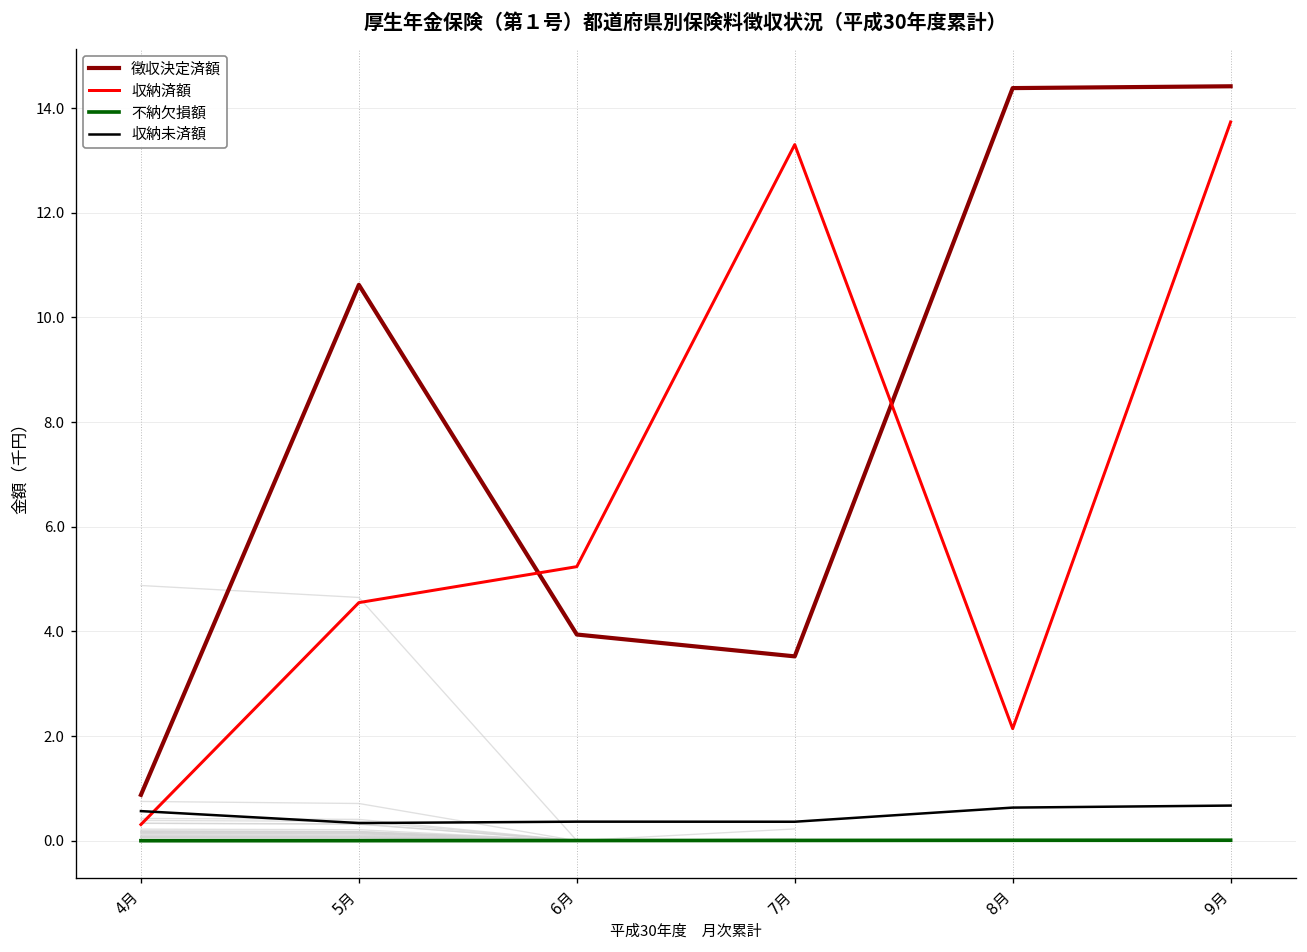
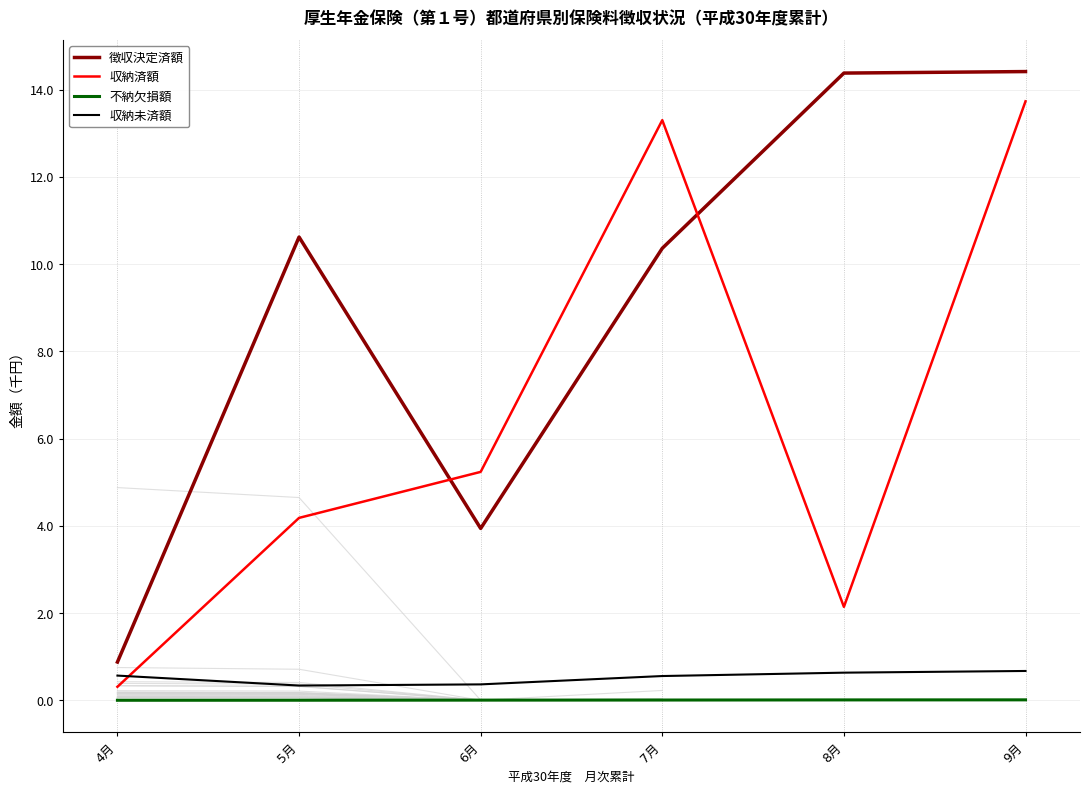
  {
    "徴収決定済額": {
      "4月": 0.9,
      "5月": 10.6,
      "6月": 3.9,
-     "7月": 3.5,
+     "7月": 10.4,
      "8月": 14.4,
      "9月": 14.4
    },
    "収納済額": {
-     "5月": 4.5,
+     "5月": 4.2,
      "6月": 5.2,
      "7月": 13.3,
      "8月": 2.1,
      "9月": 13.7
    },
    "不納欠損額": {
      "8月": 0.0,
      "9月": 0.0
    },
    "収納未済額": {
      "4月": 0.6,
      "6月": 0.4,
-     "7月": 0.4,
+     "7月": 0.6,
      "8月": 0.6,
      "9月": 0.7
    }
  }
